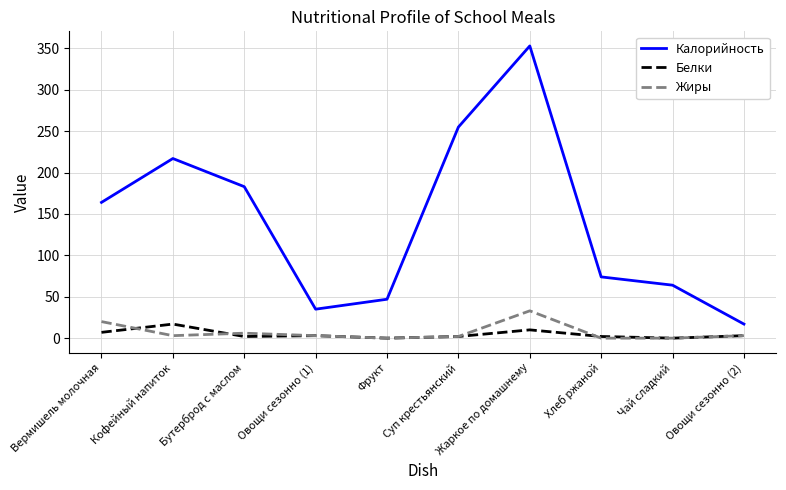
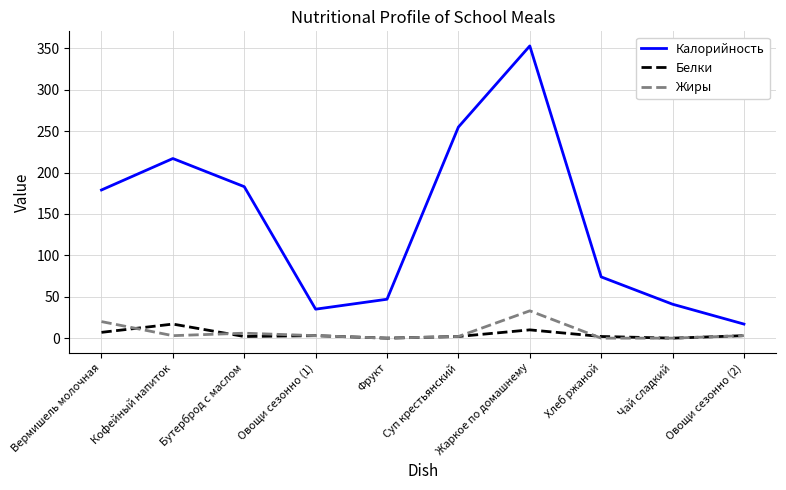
  {
    "Калорийность": {
-     "Вермишель молочная": 160,
+     "Вермишель молочная": 180,
      "Кофейный напиток": 220,
      "Бутерброд с маслом": 180,
      "Овощи сезонно (1)": 40,
      "Фрукт": 50,
      "Суп крестьянский": 260,
      "Жаркое по домашнему": 350,
      "Хлеб ржаной": 70,
-     "Чай сладкий": 60,
+     "Чай сладкий": 40,
      "Овощи сезонно (2)": 20
    },
    "Белки": {
      "Вермишель молочная": 10,
      "Кофейный напиток": 20,
      "Бутерброд с маслом": 0,
      "Жаркое по домашнему": 10
    },
    "Жиры": {
      "Вермишель молочная": 20,
      "Кофейный напиток": 0,
      "Бутерброд с маслом": 10,
      "Жаркое по домашнему": 30
    }
  }
